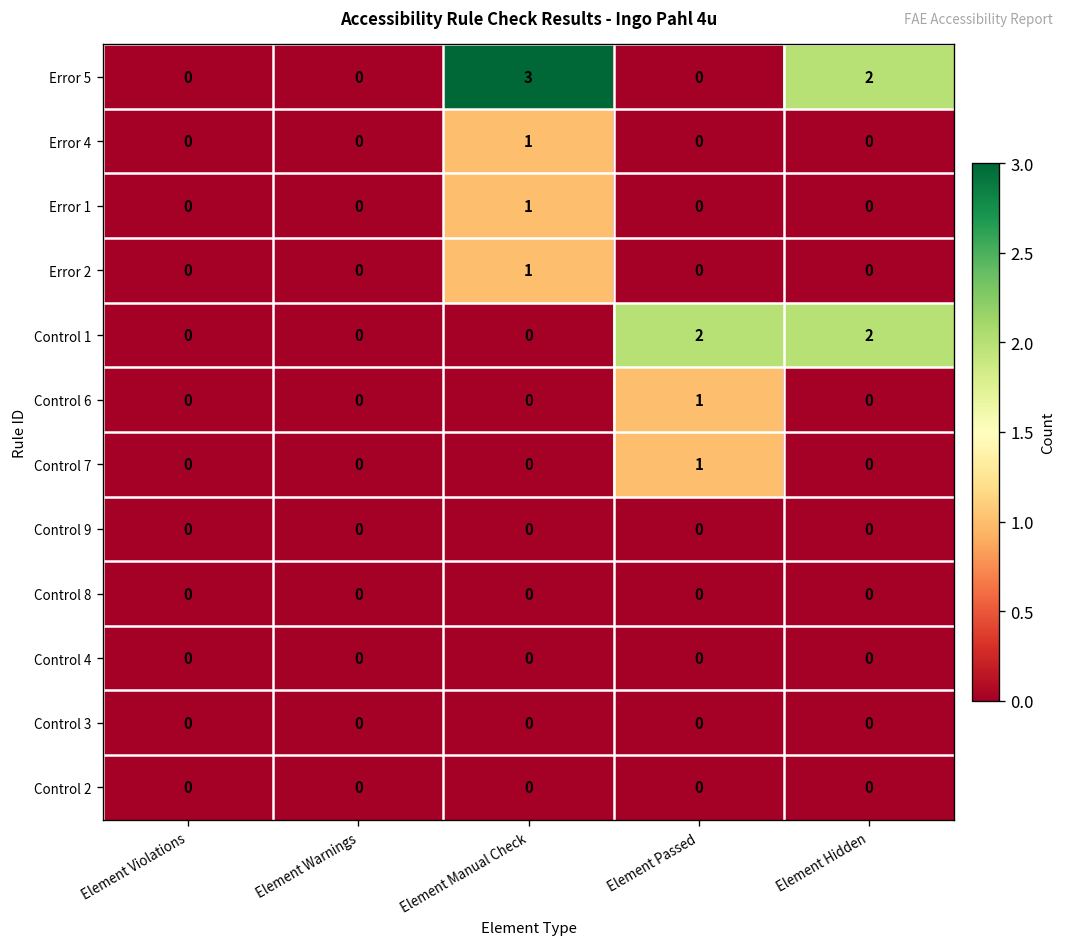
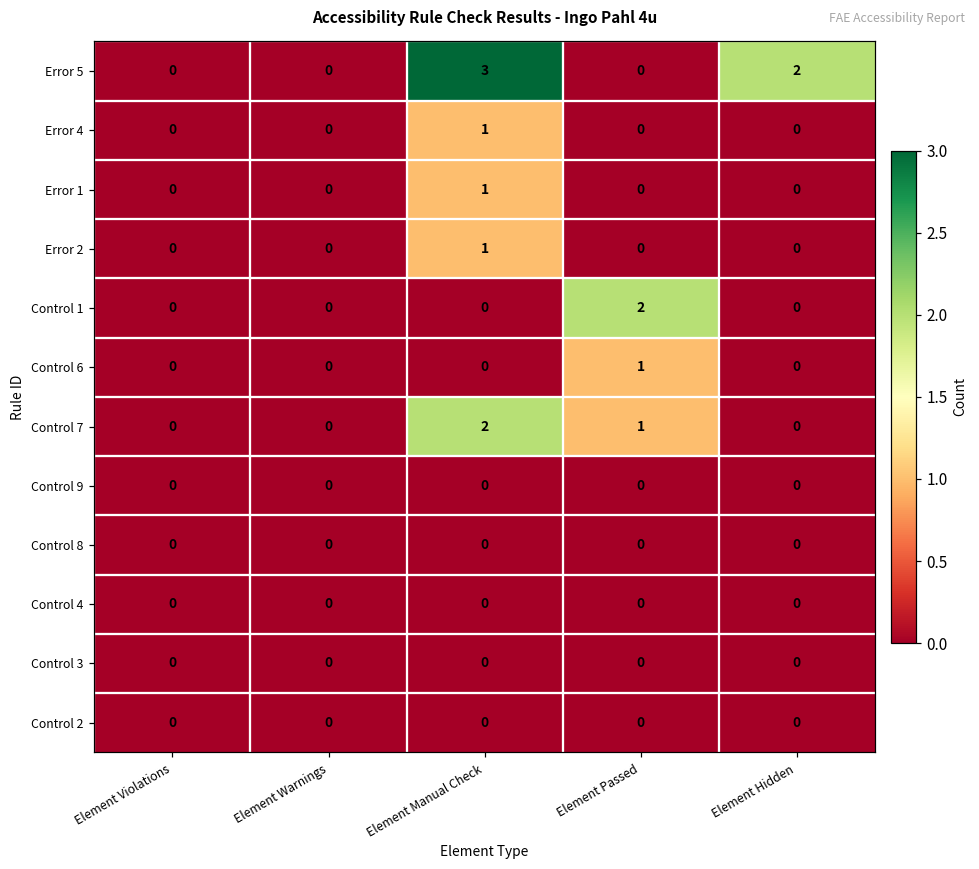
  {
    "Error 5": {
      "Element Violations": 0,
      "Element Warnings": 0,
      "Element Manual Check": 3,
      "Element Passed": 0,
      "Element Hidden": 2
    },
    "Error 4": {
      "Element Violations": 0,
      "Element Warnings": 0,
      "Element Manual Check": 1,
      "Element Passed": 0,
      "Element Hidden": 0
    },
    "Error 1": {
      "Element Violations": 0,
      "Element Warnings": 0,
      "Element Manual Check": 1,
      "Element Passed": 0,
      "Element Hidden": 0
    },
    "Error 2": {
      "Element Violations": 0,
      "Element Warnings": 0,
      "Element Manual Check": 1,
      "Element Passed": 0,
      "Element Hidden": 0
    },
    "Control 1": {
      "Element Violations": 0,
      "Element Warnings": 0,
      "Element Manual Check": 0,
      "Element Passed": 2,
-     "Element Hidden": 2
+     "Element Hidden": 0
    },
    "Control 6": {
      "Element Violations": 0,
      "Element Warnings": 0,
      "Element Manual Check": 0,
      "Element Passed": 1,
      "Element Hidden": 0
    },
    "Control 7": {
      "Element Violations": 0,
      "Element Warnings": 0,
-     "Element Manual Check": 0,
+     "Element Manual Check": 2,
      "Element Passed": 1,
      "Element Hidden": 0
    },
    "Control 9": {
      "Element Violations": 0,
      "Element Warnings": 0,
      "Element Manual Check": 0,
      "Element Passed": 0,
      "Element Hidden": 0
    },
    "Control 8": {
      "Element Violations": 0,
      "Element Warnings": 0,
      "Element Manual Check": 0,
      "Element Passed": 0,
      "Element Hidden": 0
    },
    "Control 4": {
      "Element Violations": 0,
      "Element Warnings": 0,
      "Element Manual Check": 0,
      "Element Passed": 0,
      "Element Hidden": 0
    },
    "Control 3": {
      "Element Violations": 0,
      "Element Warnings": 0,
      "Element Manual Check": 0,
      "Element Passed": 0,
      "Element Hidden": 0
    },
    "Control 2": {
      "Element Violations": 0,
      "Element Warnings": 0,
      "Element Manual Check": 0,
      "Element Passed": 0,
      "Element Hidden": 0
    }
  }
